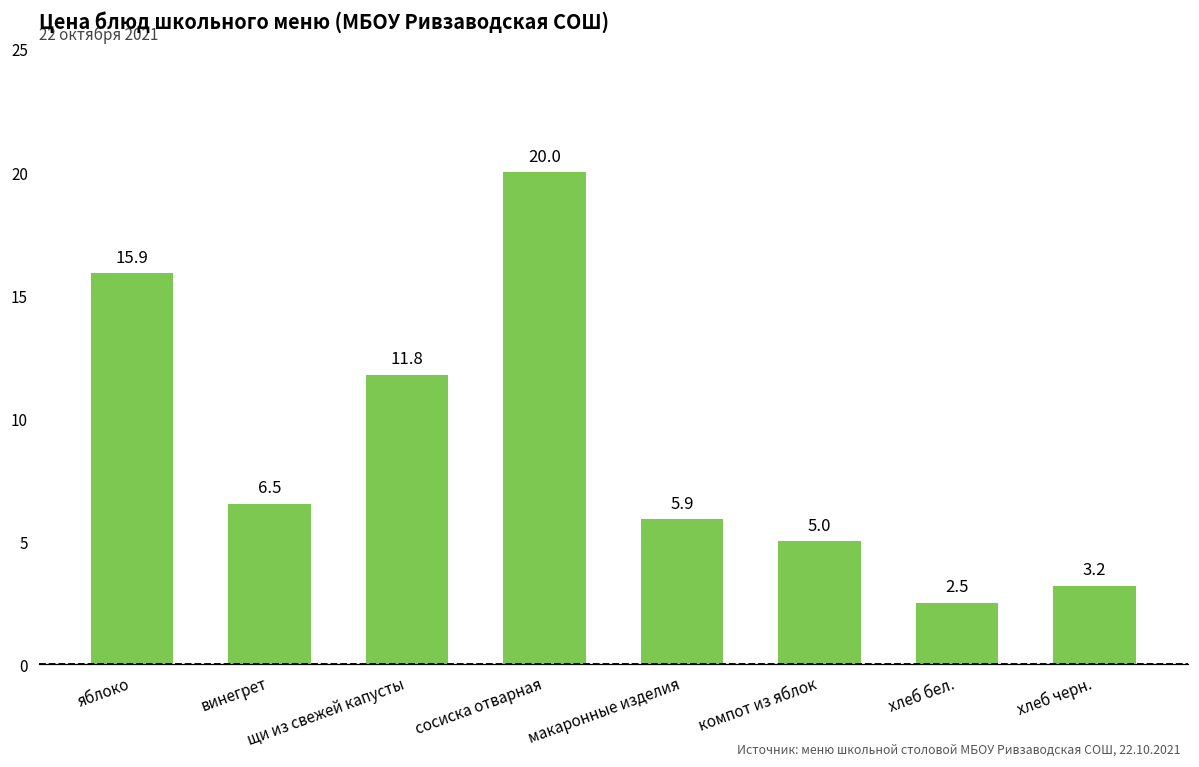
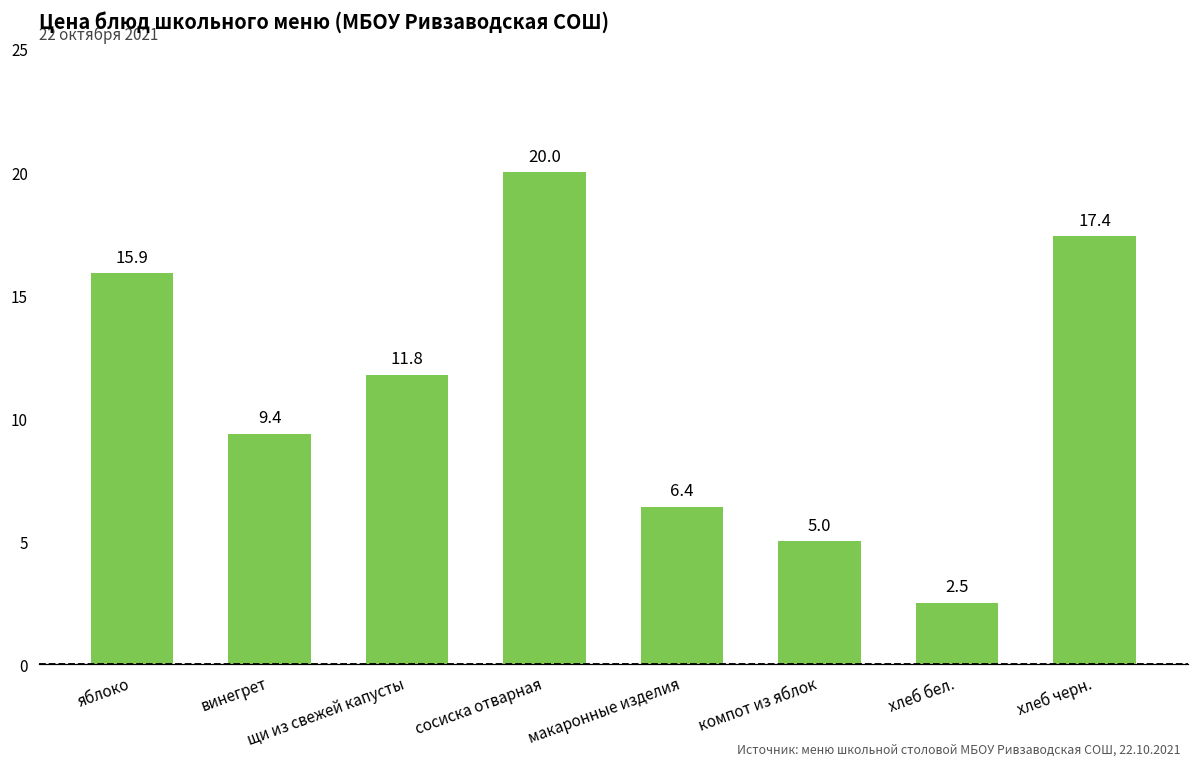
  {
    "яблоко": 15.9,
-   "винегрет": 6.5,
+   "винегрет": 9.4,
    "щи из свежей капусты": 11.8,
    "сосиска отварная": 20.0,
-   "макаронные изделия": 5.9,
+   "макаронные изделия": 6.4,
    "компот из яблок": 5.0,
    "хлеб бел.": 2.5,
-   "хлеб черн.": 3.2
+   "хлеб черн.": 17.4
  }
